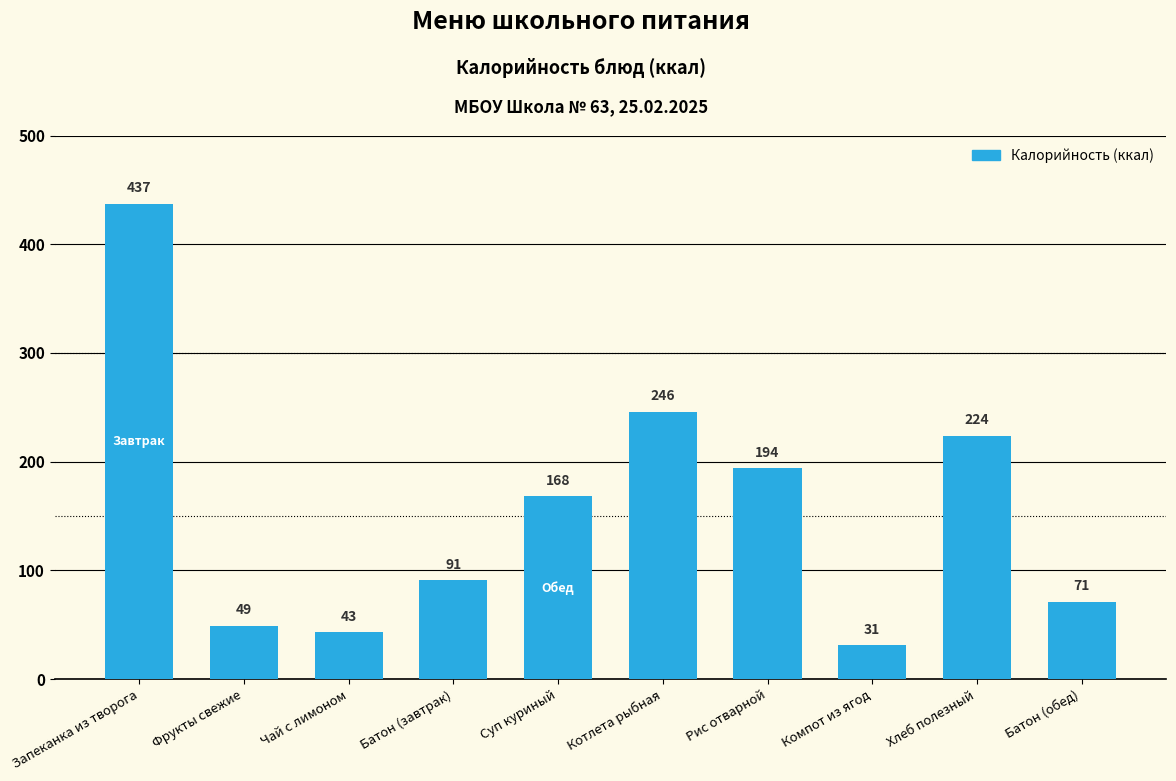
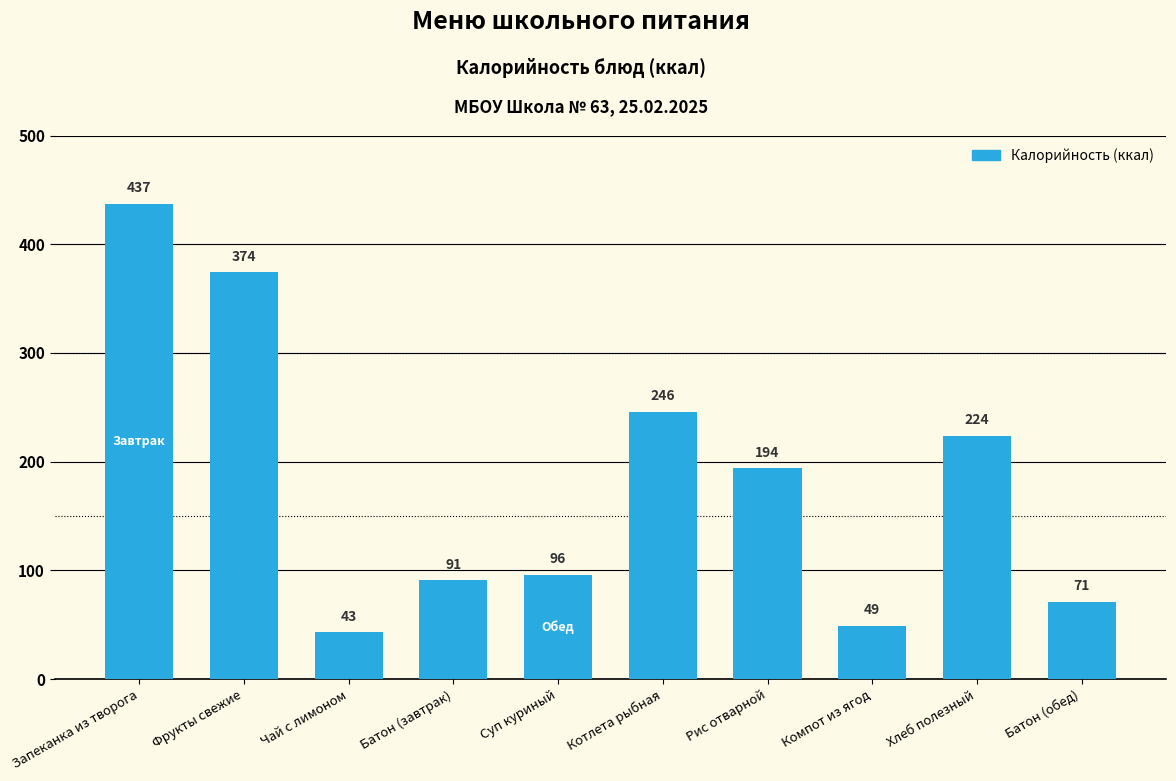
  {
    "Запеканка из творога": 437,
-   "Фрукты свежие": 49,
+   "Фрукты свежие": 374,
    "Чай с лимоном": 43,
    "Батон (завтрак)": 91,
-   "Суп куриный": 168,
+   "Суп куриный": 96,
    "Котлета рыбная": 246,
    "Рис отварной": 194,
-   "Компот из ягод": 31,
+   "Компот из ягод": 49,
    "Хлеб полезный": 224,
    "Батон (обед)": 71
  }
